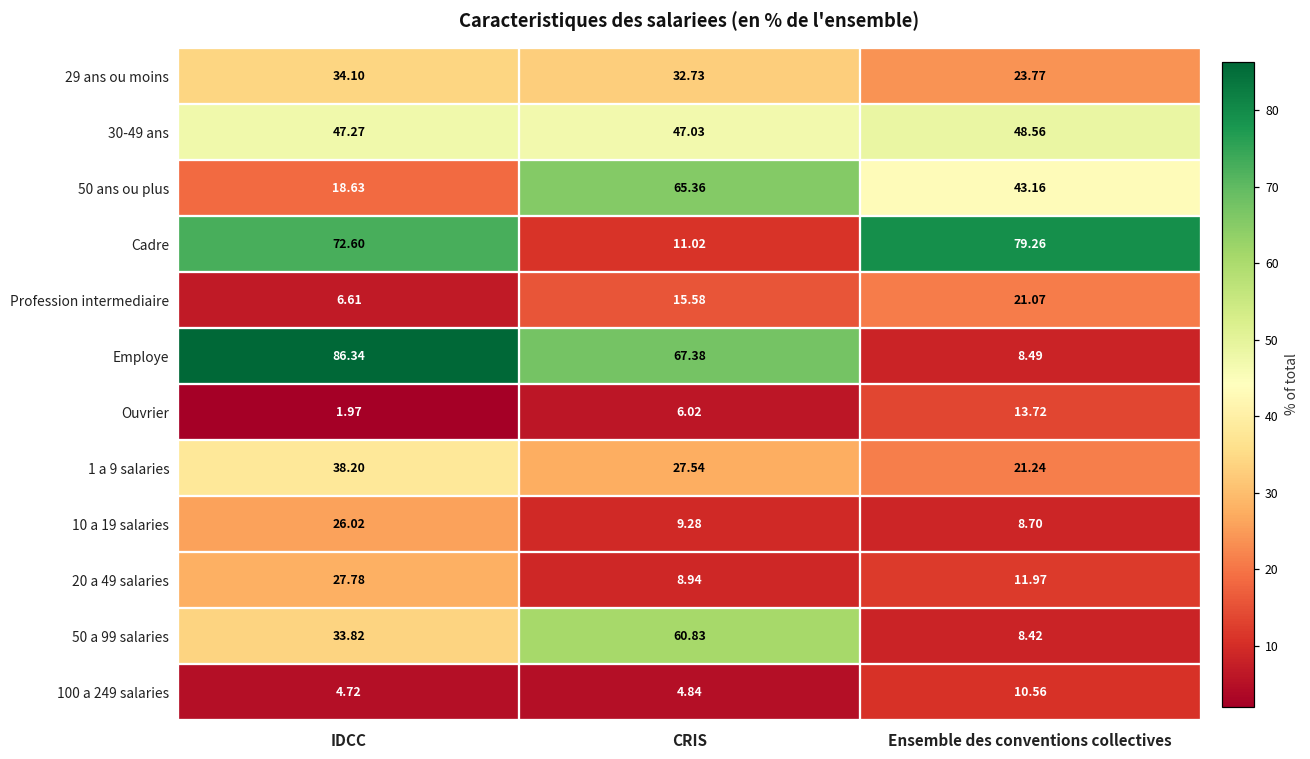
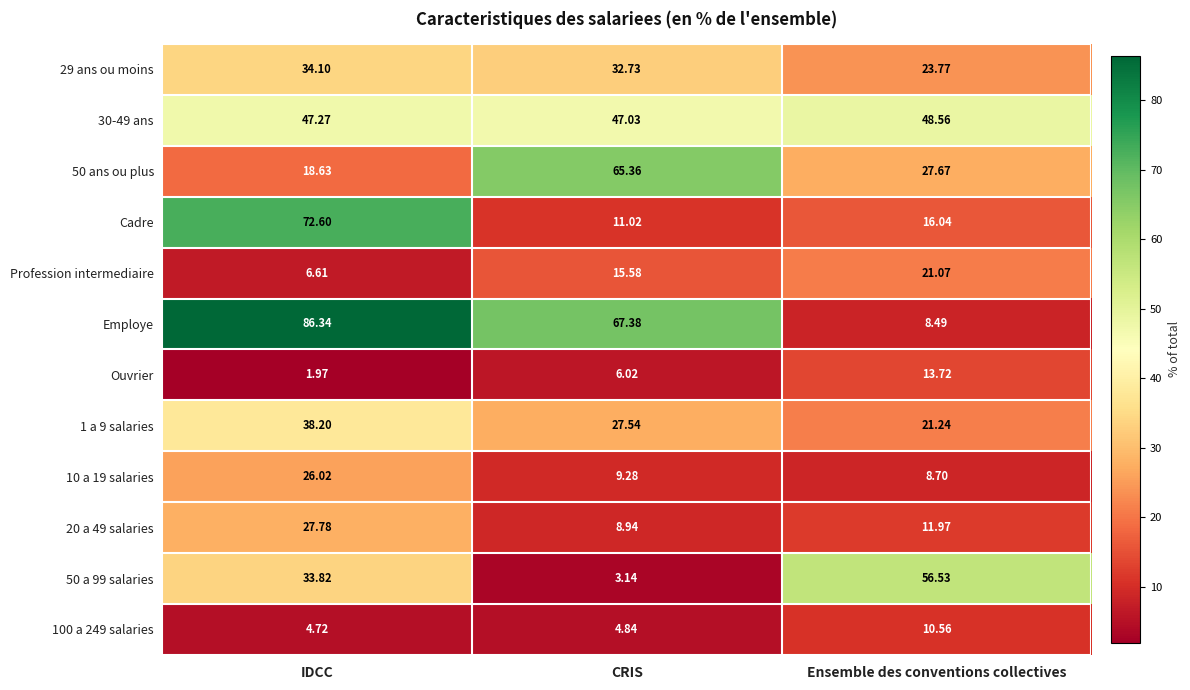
  {
    "29 ans ou moins": {
      "IDCC": 34.10,
      "CRIS": 32.73,
      "Ensemble des conventions collectives": 23.77
    },
    "30-49 ans": {
      "IDCC": 47.27,
      "CRIS": 47.03,
      "Ensemble des conventions collectives": 48.56
    },
    "50 ans ou plus": {
      "IDCC": 18.63,
      "CRIS": 65.36,
-     "Ensemble des conventions collectives": 43.16
+     "Ensemble des conventions collectives": 27.67
    },
    "Cadre": {
      "IDCC": 72.60,
      "CRIS": 11.02,
-     "Ensemble des conventions collectives": 79.26
+     "Ensemble des conventions collectives": 16.04
    },
    "Profession intermediaire": {
      "IDCC": 6.61,
      "CRIS": 15.58,
      "Ensemble des conventions collectives": 21.07
    },
    "Employe": {
      "IDCC": 86.34,
      "CRIS": 67.38,
      "Ensemble des conventions collectives": 8.49
    },
    "Ouvrier": {
      "IDCC": 1.97,
      "CRIS": 6.02,
      "Ensemble des conventions collectives": 13.72
    },
    "1 a 9 salaries": {
      "IDCC": 38.20,
      "CRIS": 27.54,
      "Ensemble des conventions collectives": 21.24
    },
    "10 a 19 salaries": {
      "IDCC": 26.02,
      "CRIS": 9.28,
      "Ensemble des conventions collectives": 8.70
    },
    "20 a 49 salaries": {
      "IDCC": 27.78,
      "CRIS": 8.94,
      "Ensemble des conventions collectives": 11.97
    },
    "50 a 99 salaries": {
      "IDCC": 33.82,
-     "CRIS": 60.83,
-     "Ensemble des conventions collectives": 8.42
+     "CRIS": 3.14,
+     "Ensemble des conventions collectives": 56.53
    },
    "100 a 249 salaries": {
      "IDCC": 4.72,
      "CRIS": 4.84,
      "Ensemble des conventions collectives": 10.56
    }
  }
